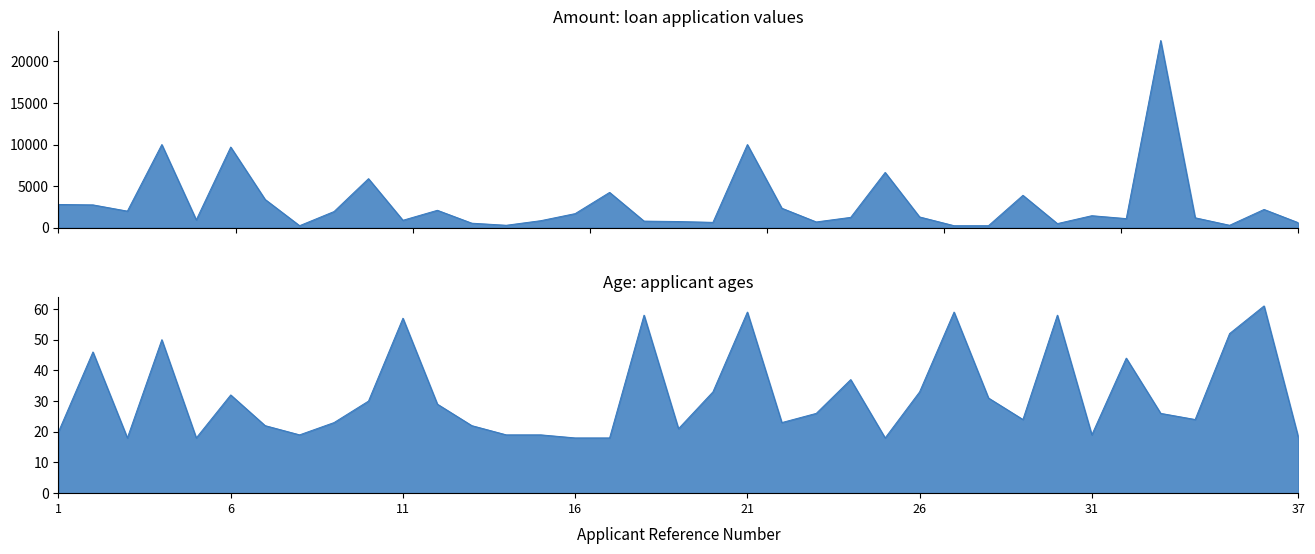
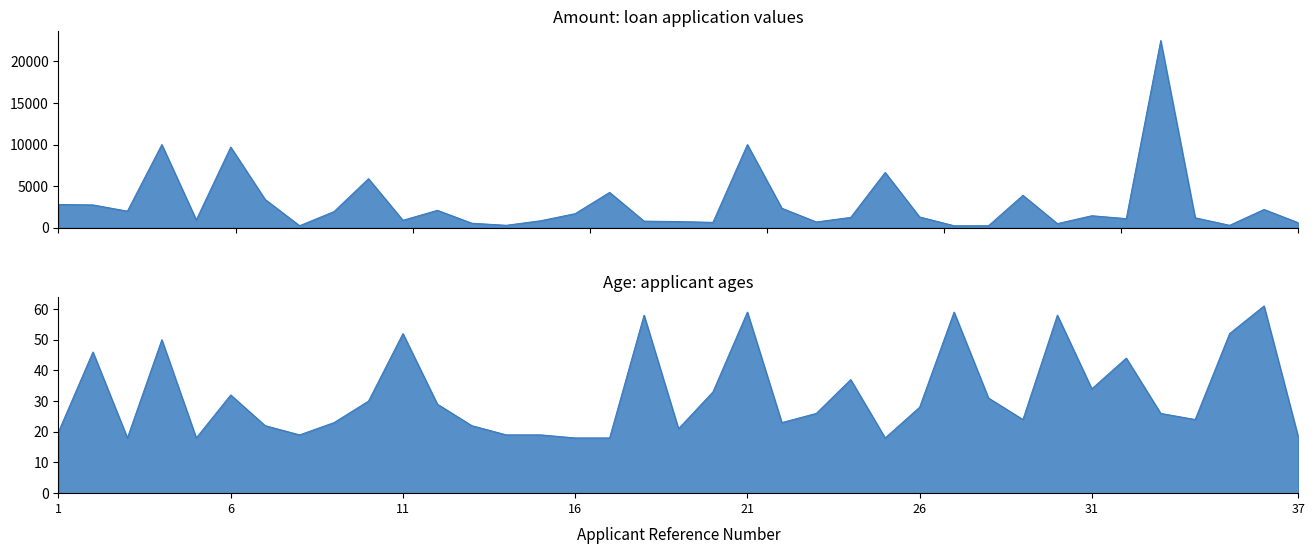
  {
    "Age: applicant ages": {
      "1": 20,
      "6": 32,
-     "11": 57,
+     "11": 52,
      "16": 18,
      "21": 59,
-     "26": 33,
-     "31": 19,
+     "26": 28,
+     "31": 34,
      "37": 18
    }
  }
